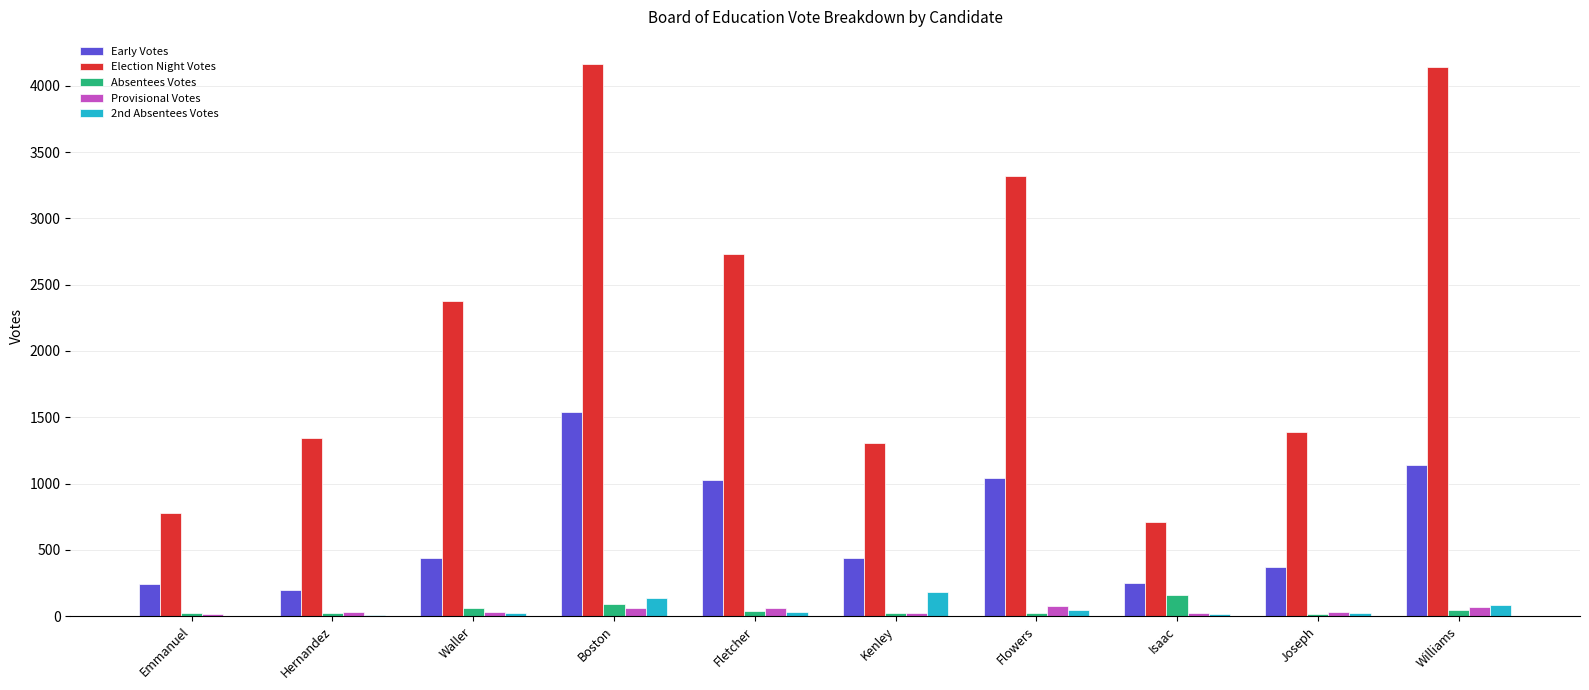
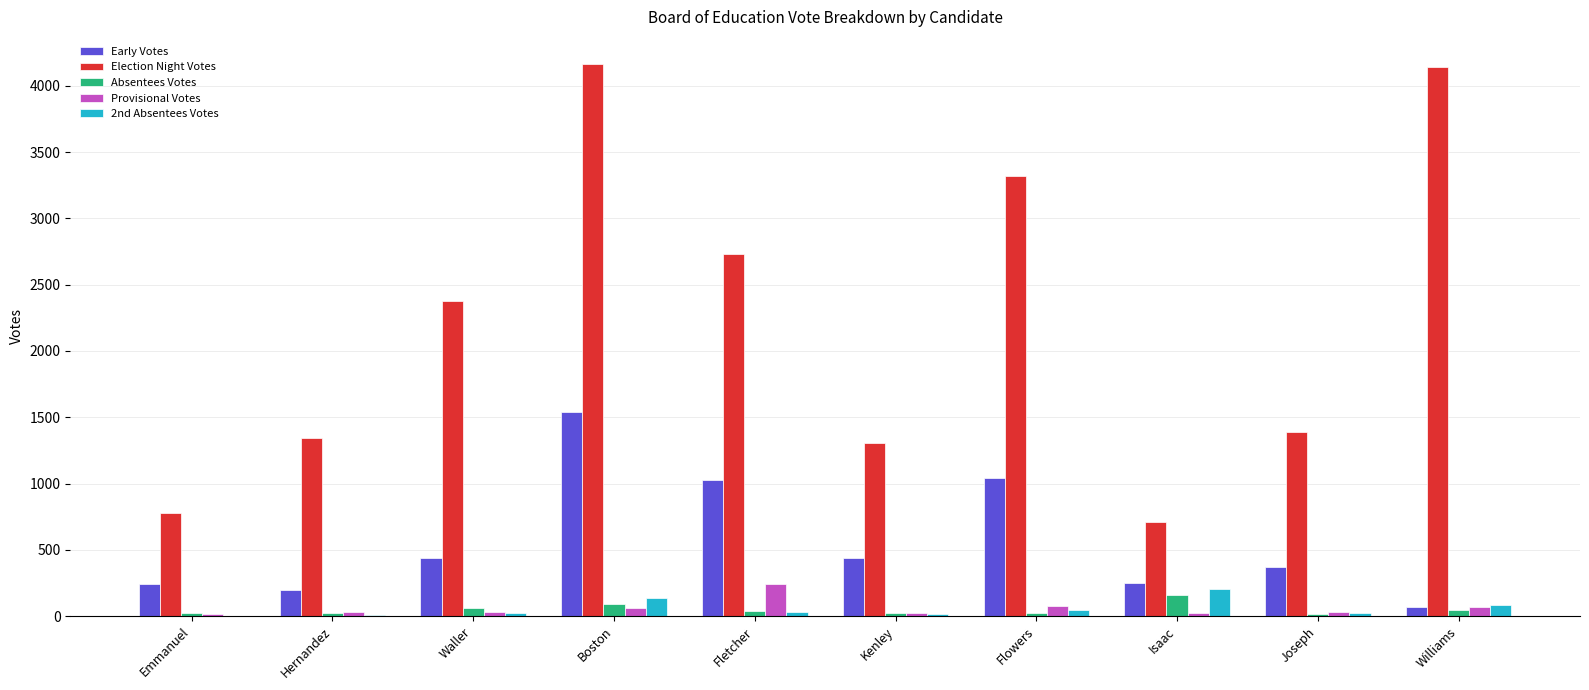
  {
    "Early Votes": {
      "Emmanuel": 250,
      "Hernandez": 200,
      "Waller": 440,
      "Boston": 1540,
      "Fletcher": 1030,
      "Kenley": 440,
      "Flowers": 1040,
      "Isaac": 250,
      "Joseph": 370,
-     "Williams": 1140
+     "Williams": 70
    },
    "Election Night Votes": {
      "Emmanuel": 780,
      "Hernandez": 1340,
      "Waller": 2380,
      "Boston": 4160,
      "Fletcher": 2730,
      "Kenley": 1300,
      "Flowers": 3320,
      "Isaac": 710,
      "Joseph": 1390,
      "Williams": 4140
    },
    "Absentees Votes": {
      "Emmanuel": 30,
      "Hernandez": 20,
      "Waller": 60,
      "Boston": 90,
      "Fletcher": 40,
      "Kenley": 20,
      "Flowers": 30,
      "Isaac": 160,
      "Williams": 40
    },
    "Provisional Votes": {
      "Hernandez": 30,
      "Waller": 30,
      "Boston": 60,
-     "Fletcher": 60,
+     "Fletcher": 240,
      "Kenley": 20,
      "Flowers": 70,
      "Isaac": 20,
      "Joseph": 30,
      "Williams": 70
    },
    "2nd Absentees Votes": {
      "Waller": 20,
      "Boston": 140,
      "Fletcher": 30,
-     "Kenley": 180,
+     "Kenley": 20,
      "Flowers": 40,
-     "Isaac": 10,
+     "Isaac": 200,
      "Joseph": 20,
      "Williams": 80
    }
  }
